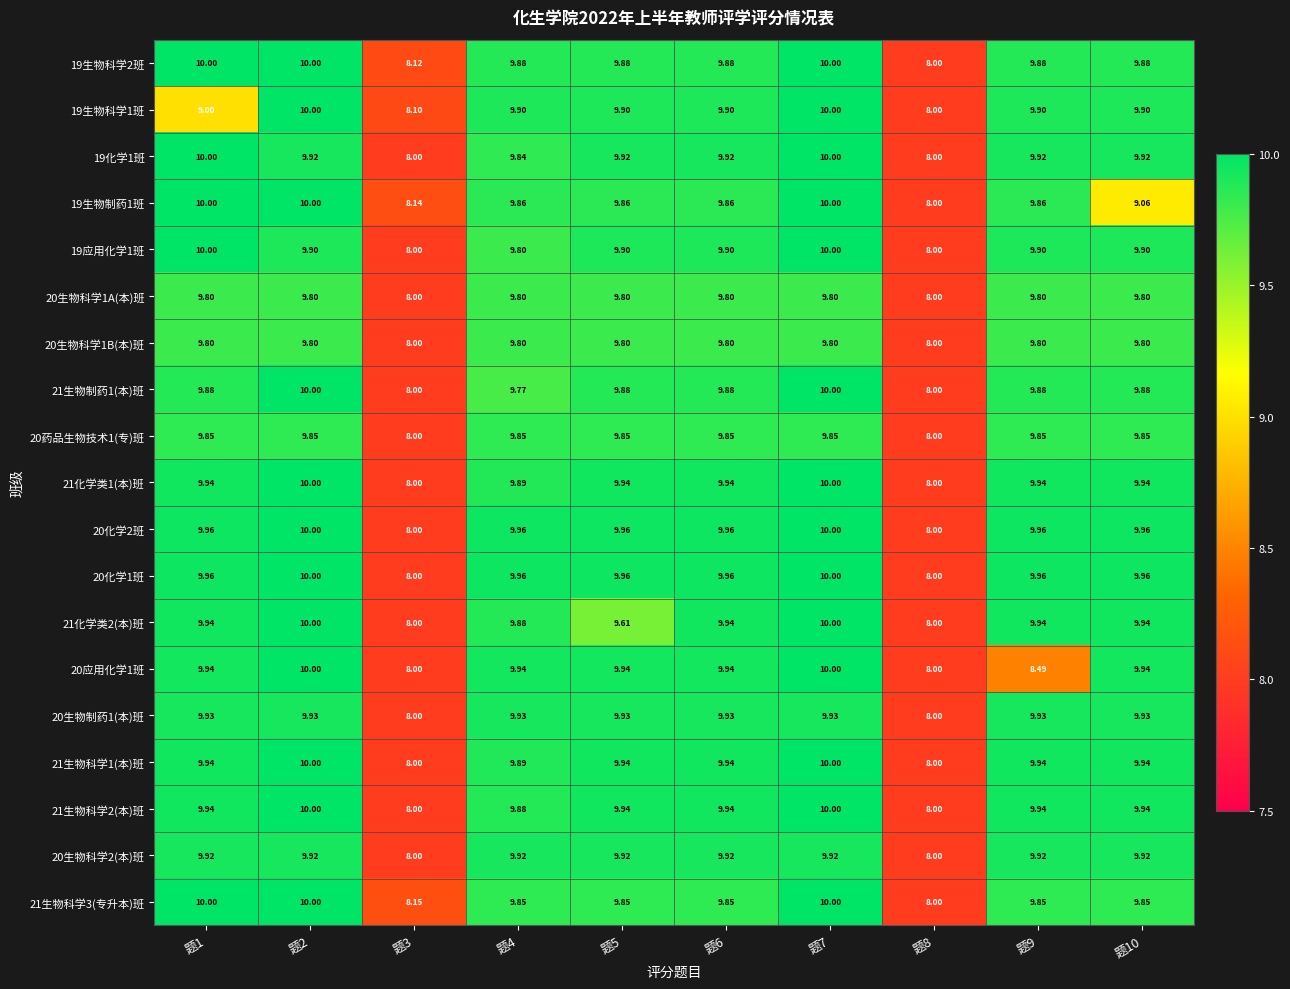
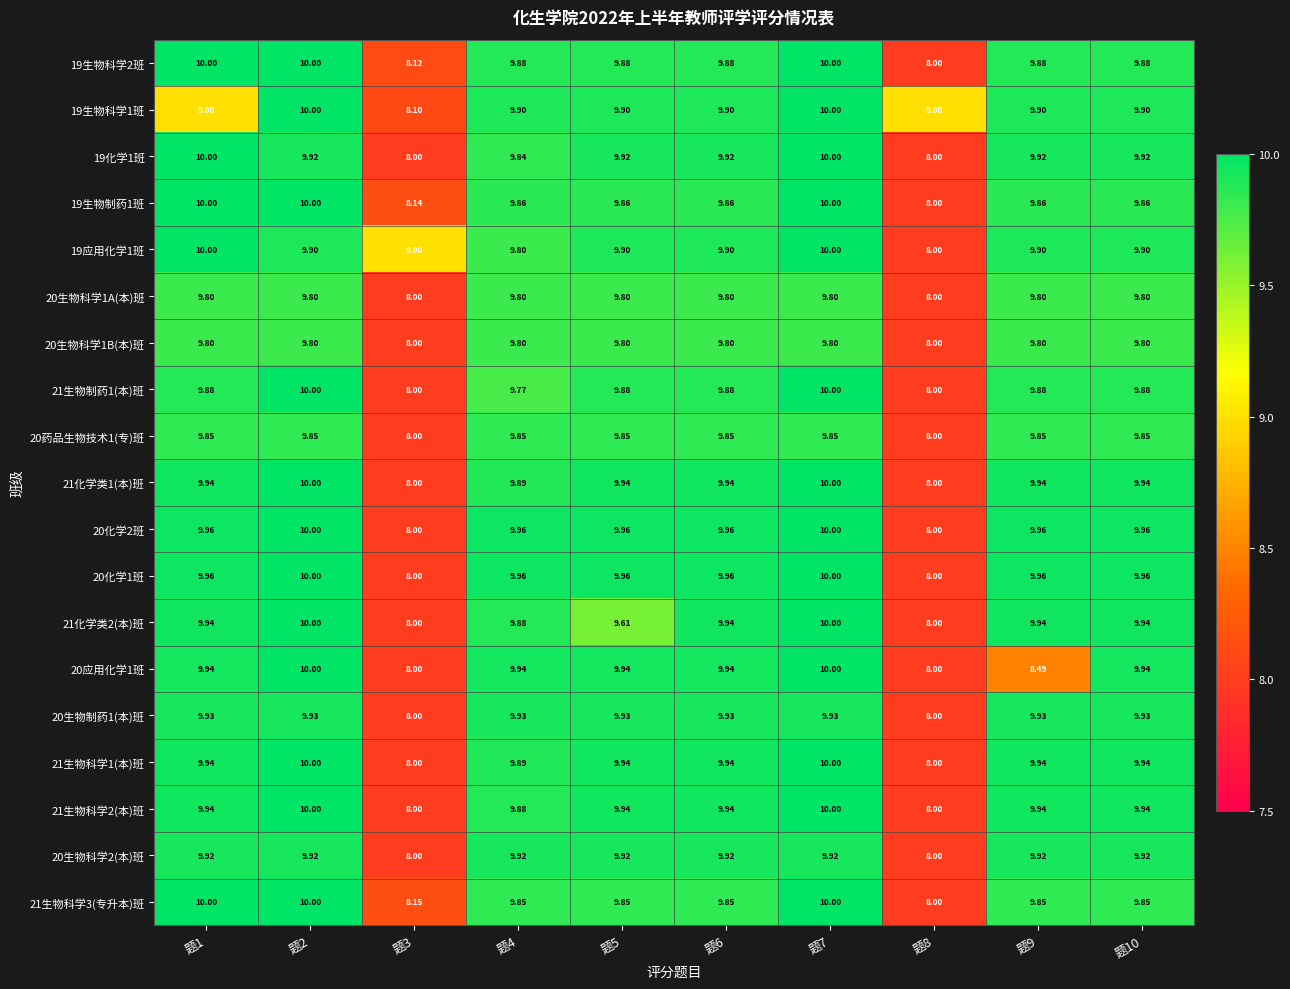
  {
    "19生物科学2班": {
      "题1": 10.00,
      "题2": 10.00,
      "题3": 8.12,
      "题4": 9.88,
      "题5": 9.88,
      "题6": 9.88,
      "题7": 10.00,
      "题8": 8.00,
      "题9": 9.88,
      "题10": 9.88
    },
    "19生物科学1班": {
      "题1": 9.00,
      "题2": 10.00,
      "题3": 8.10,
      "题4": 9.90,
      "题5": 9.90,
      "题6": 9.90,
      "题7": 10.00,
-     "题8": 8.00,
+     "题8": 9.00,
      "题9": 9.90,
      "题10": 9.90
    },
    "19化学1班": {
      "题1": 10.00,
      "题2": 9.92,
      "题3": 8.00,
      "题4": 9.84,
      "题5": 9.92,
      "题6": 9.92,
      "题7": 10.00,
      "题8": 8.00,
      "题9": 9.92,
      "题10": 9.92
    },
    "19生物制药1班": {
      "题1": 10.00,
      "题2": 10.00,
      "题3": 8.14,
      "题4": 9.86,
      "题5": 9.86,
      "题6": 9.86,
      "题7": 10.00,
      "题8": 8.00,
      "题9": 9.86,
-     "题10": 9.06
+     "题10": 9.86
    },
    "19应用化学1班": {
      "题1": 10.00,
      "题2": 9.90,
-     "题3": 8.00,
+     "题3": 9.00,
      "题4": 9.80,
      "题5": 9.90,
      "题6": 9.90,
      "题7": 10.00,
      "题8": 8.00,
      "题9": 9.90,
      "题10": 9.90
    },
    "20生物科学1A(本)班": {
      "题1": 9.80,
      "题2": 9.80,
      "题3": 8.00,
      "题4": 9.80,
      "题5": 9.80,
      "题6": 9.80,
      "题7": 9.80,
      "题8": 8.00,
      "题9": 9.80,
      "题10": 9.80
    },
    "20生物科学1B(本)班": {
      "题1": 9.80,
      "题2": 9.80,
      "题3": 8.00,
      "题4": 9.80,
      "题5": 9.80,
      "题6": 9.80,
      "题7": 9.80,
      "题8": 8.00,
      "题9": 9.80,
      "题10": 9.80
    },
    "21生物制药1(本)班": {
      "题1": 9.88,
      "题2": 10.00,
      "题3": 8.00,
      "题4": 9.77,
      "题5": 9.88,
      "题6": 9.88,
      "题7": 10.00,
      "题8": 8.00,
      "题9": 9.88,
      "题10": 9.88
    },
    "20药品生物技术1(专)班": {
      "题1": 9.85,
      "题2": 9.85,
      "题3": 8.00,
      "题4": 9.85,
      "题5": 9.85,
      "题6": 9.85,
      "题7": 9.85,
      "题8": 8.00,
      "题9": 9.85,
      "题10": 9.85
    },
    "21化学类1(本)班": {
      "题1": 9.94,
      "题2": 10.00,
      "题3": 8.00,
      "题4": 9.89,
      "题5": 9.94,
      "题6": 9.94,
      "题7": 10.00,
      "题8": 8.00,
      "题9": 9.94,
      "题10": 9.94
    },
    "20化学2班": {
      "题1": 9.96,
      "题2": 10.00,
      "题3": 8.00,
      "题4": 9.96,
      "题5": 9.96,
      "题6": 9.96,
      "题7": 10.00,
      "题8": 8.00,
      "题9": 9.96,
      "题10": 9.96
    },
    "20化学1班": {
      "题1": 9.96,
      "题2": 10.00,
      "题3": 8.00,
      "题4": 9.96,
      "题5": 9.96,
      "题6": 9.96,
      "题7": 10.00,
      "题8": 8.00,
      "题9": 9.96,
      "题10": 9.96
    },
    "21化学类2(本)班": {
      "题1": 9.94,
      "题2": 10.00,
      "题3": 8.00,
      "题4": 9.88,
      "题5": 9.61,
      "题6": 9.94,
      "题7": 10.00,
      "题8": 8.00,
      "题9": 9.94,
      "题10": 9.94
    },
    "20应用化学1班": {
      "题1": 9.94,
      "题2": 10.00,
      "题3": 8.00,
      "题4": 9.94,
      "题5": 9.94,
      "题6": 9.94,
      "题7": 10.00,
      "题8": 8.00,
      "题9": 8.49,
      "题10": 9.94
    },
    "20生物制药1(本)班": {
      "题1": 9.93,
      "题2": 9.93,
      "题3": 8.00,
      "题4": 9.93,
      "题5": 9.93,
      "题6": 9.93,
      "题7": 9.93,
      "题8": 8.00,
      "题9": 9.93,
      "题10": 9.93
    },
    "21生物科学1(本)班": {
      "题1": 9.94,
      "题2": 10.00,
      "题3": 8.00,
      "题4": 9.89,
      "题5": 9.94,
      "题6": 9.94,
      "题7": 10.00,
      "题8": 8.00,
      "题9": 9.94,
      "题10": 9.94
    },
    "21生物科学2(本)班": {
      "题1": 9.94,
      "题2": 10.00,
      "题3": 8.00,
      "题4": 9.88,
      "题5": 9.94,
      "题6": 9.94,
      "题7": 10.00,
      "题8": 8.00,
      "题9": 9.94,
      "题10": 9.94
    },
    "20生物科学2(本)班": {
      "题1": 9.92,
      "题2": 9.92,
      "题3": 8.00,
      "题4": 9.92,
      "题5": 9.92,
      "题6": 9.92,
      "题7": 9.92,
      "题8": 8.00,
      "题9": 9.92,
      "题10": 9.92
    },
    "21生物科学3(专升本)班": {
      "题1": 10.00,
      "题2": 10.00,
      "题3": 8.15,
      "题4": 9.85,
      "题5": 9.85,
      "题6": 9.85,
      "题7": 10.00,
      "题8": 8.00,
      "题9": 9.85,
      "题10": 9.85
    }
  }
